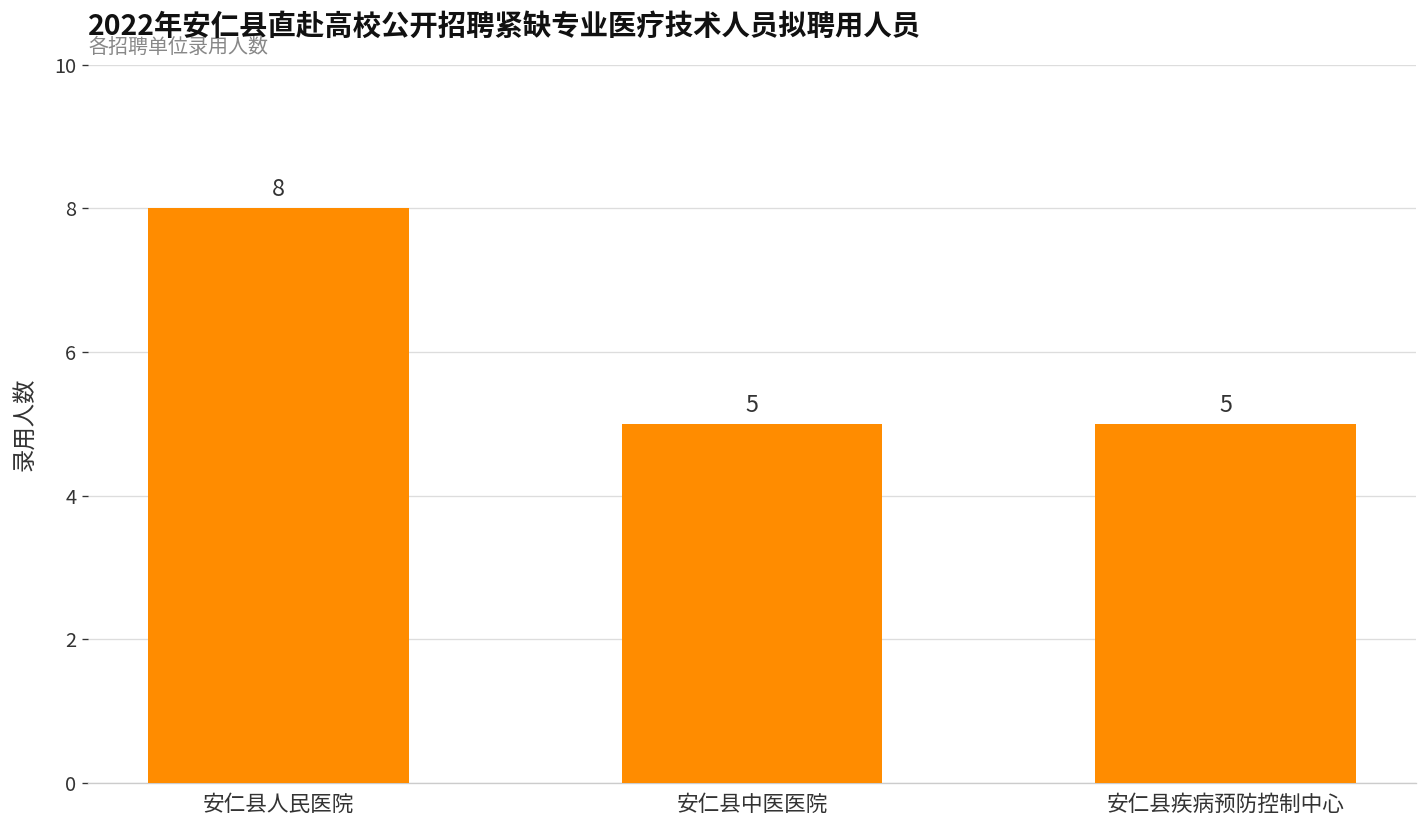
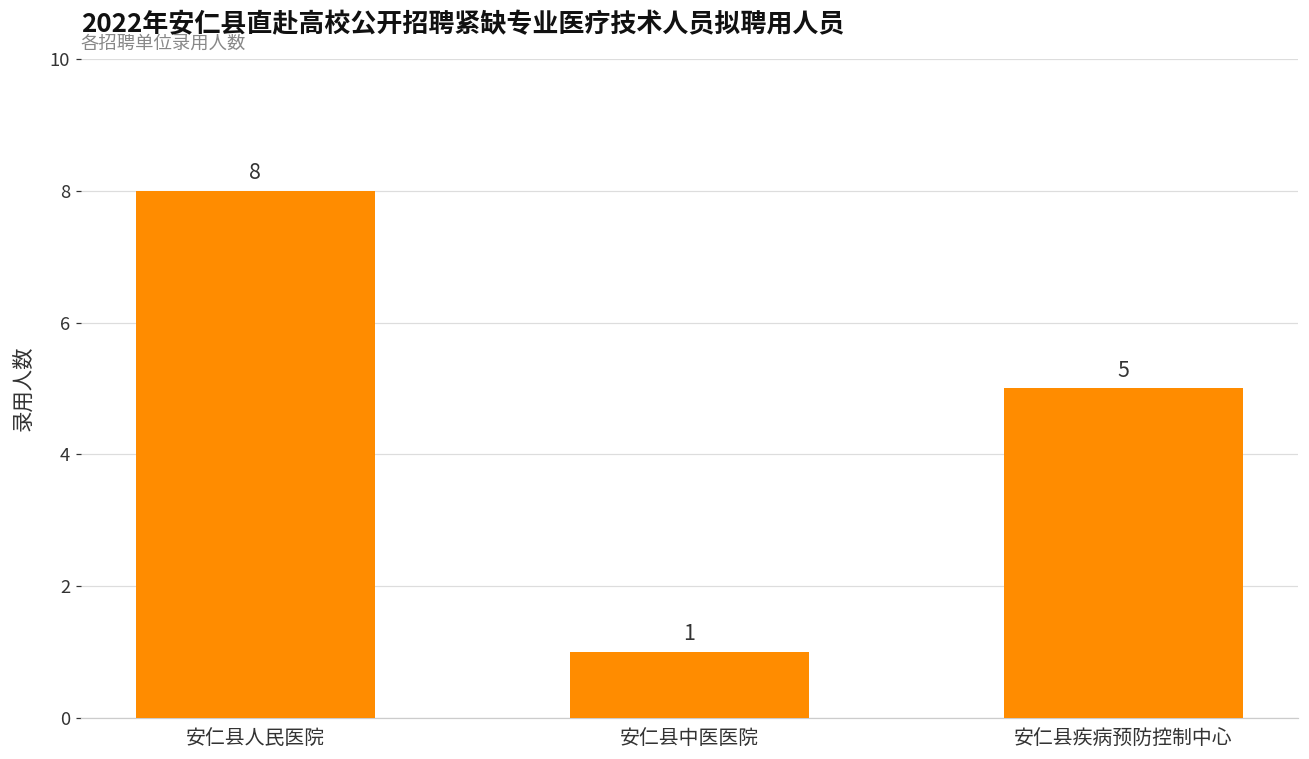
  {
    "安仁县人民医院": 8,
-   "安仁县中医医院": 5,
+   "安仁县中医医院": 1,
    "安仁县疾病预防控制中心": 5
  }
